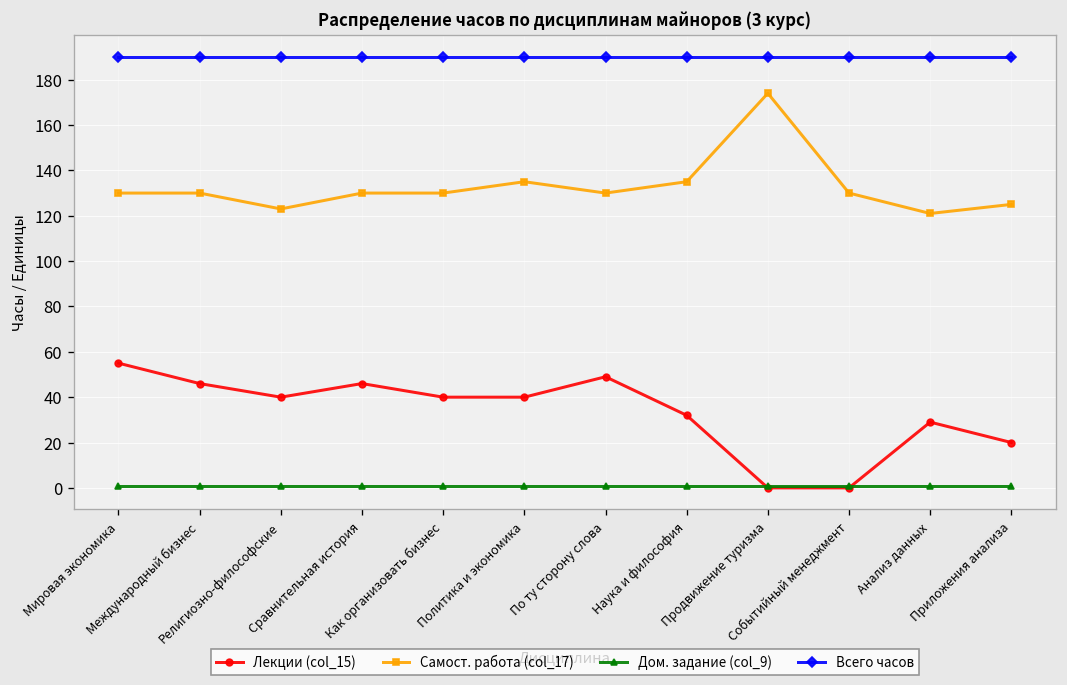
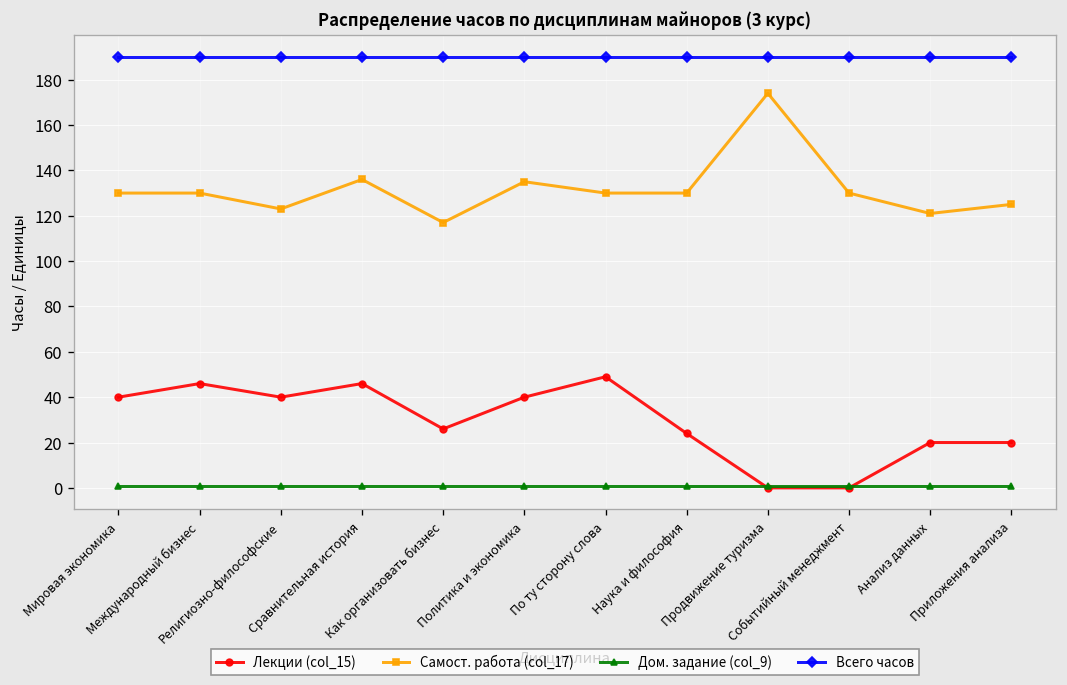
  {
    "Лекции (col_15)": {
-     "Мировая экономика": 55,
+     "Мировая экономика": 40,
      "Международный бизнес": 46,
      "Религиозно-философские": 40,
      "Сравнительная история": 46,
-     "Как организовать бизнес": 40,
+     "Как организовать бизнес": 26,
      "Политика и экономика": 40,
      "По ту сторону слова": 49,
-     "Наука и философия": 32,
-     "Анализ данных": 29,
+     "Наука и философия": 24,
+     "Анализ данных": 20,
      "Приложения анализа": 20
    },
    "Самост. работа (col_17)": {
      "Мировая экономика": 130,
      "Международный бизнес": 130,
      "Религиозно-философские": 123,
-     "Сравнительная история": 130,
-     "Как организовать бизнес": 130,
+     "Сравнительная история": 136,
+     "Как организовать бизнес": 117,
      "Политика и экономика": 135,
      "По ту сторону слова": 130,
-     "Наука и философия": 135,
+     "Наука и философия": 130,
      "Продвижение туризма": 174,
      "Событийный менеджмент": 130,
      "Анализ данных": 121,
      "Приложения анализа": 125
    },
    "Дом. задание (col_9)": {
      "Мировая экономика": 1,
      "Международный бизнес": 1,
      "Религиозно-философские": 1,
      "Сравнительная история": 1,
      "Как организовать бизнес": 1,
      "Политика и экономика": 1,
      "По ту сторону слова": 1,
      "Наука и философия": 1,
      "Анализ данных": 1,
      "Приложения анализа": 1
    },
    "Всего часов": {
      "Мировая экономика": 190,
      "Международный бизнес": 190,
      "Религиозно-философские": 190,
      "Сравнительная история": 190,
      "Как организовать бизнес": 190,
      "Политика и экономика": 190,
      "По ту сторону слова": 190,
      "Наука и философия": 190,
      "Продвижение туризма": 190,
      "Событийный менеджмент": 190,
      "Анализ данных": 190,
      "Приложения анализа": 190
    }
  }
